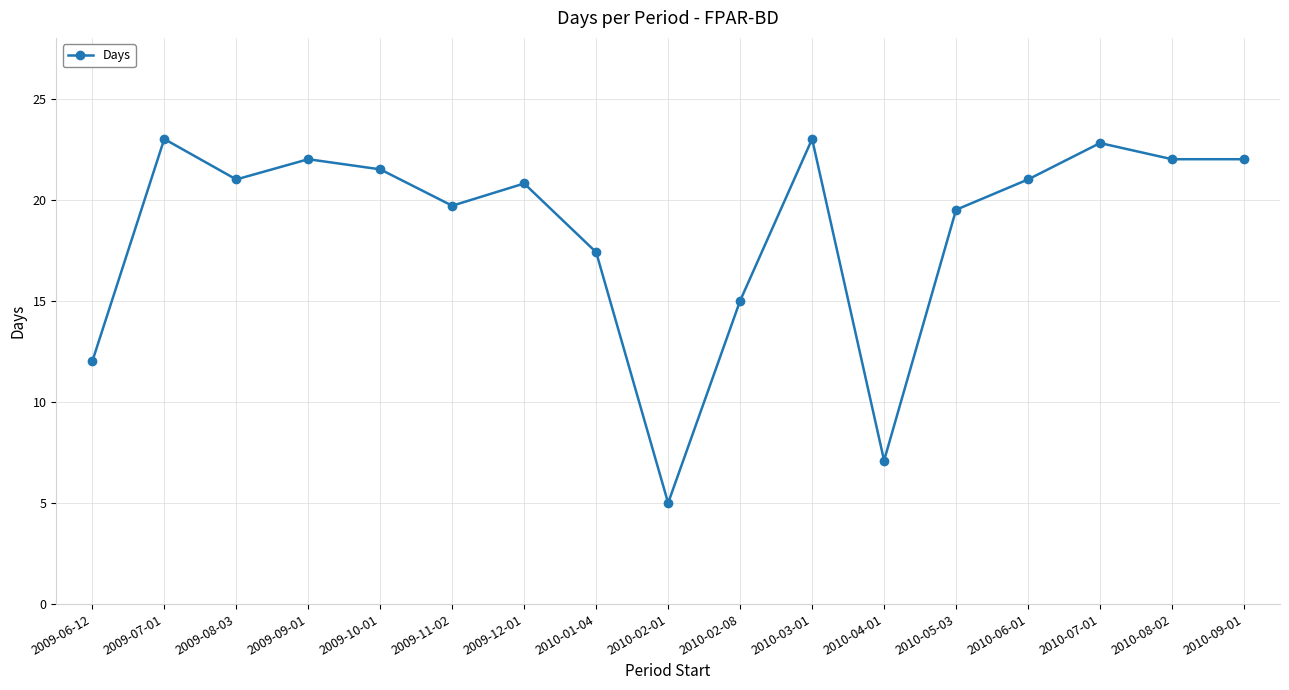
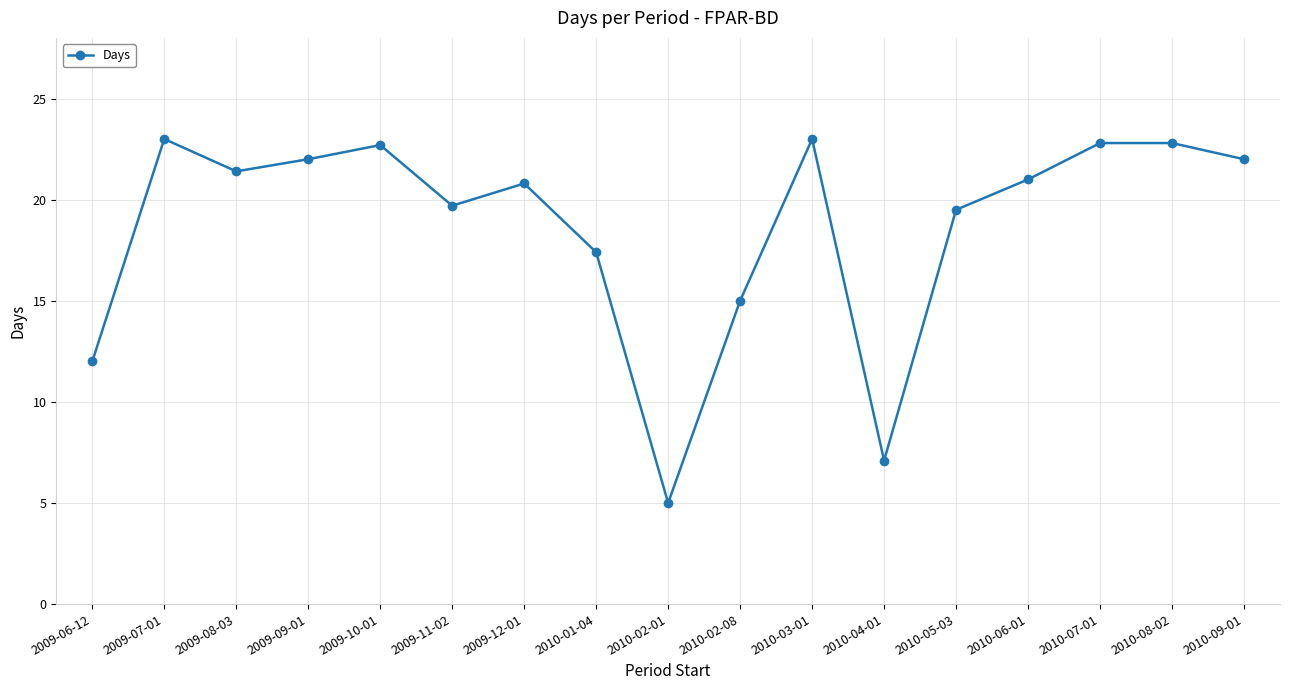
  {
    "2009-06-12": 12.0,
    "2009-07-01": 23.0,
-   "2009-08-03": 21.0,
+   "2009-08-03": 21.4,
    "2009-09-01": 22.0,
-   "2009-10-01": 21.5,
+   "2009-10-01": 22.7,
    "2009-11-02": 19.7,
    "2009-12-01": 20.8,
    "2010-01-04": 17.4,
    "2010-02-01": 5.0,
    "2010-02-08": 15.0,
    "2010-03-01": 23.0,
    "2010-04-01": 7.1,
    "2010-05-03": 19.5,
    "2010-06-01": 21.0,
    "2010-07-01": 22.8,
-   "2010-08-02": 22.0,
+   "2010-08-02": 22.8,
    "2010-09-01": 22.0
  }
